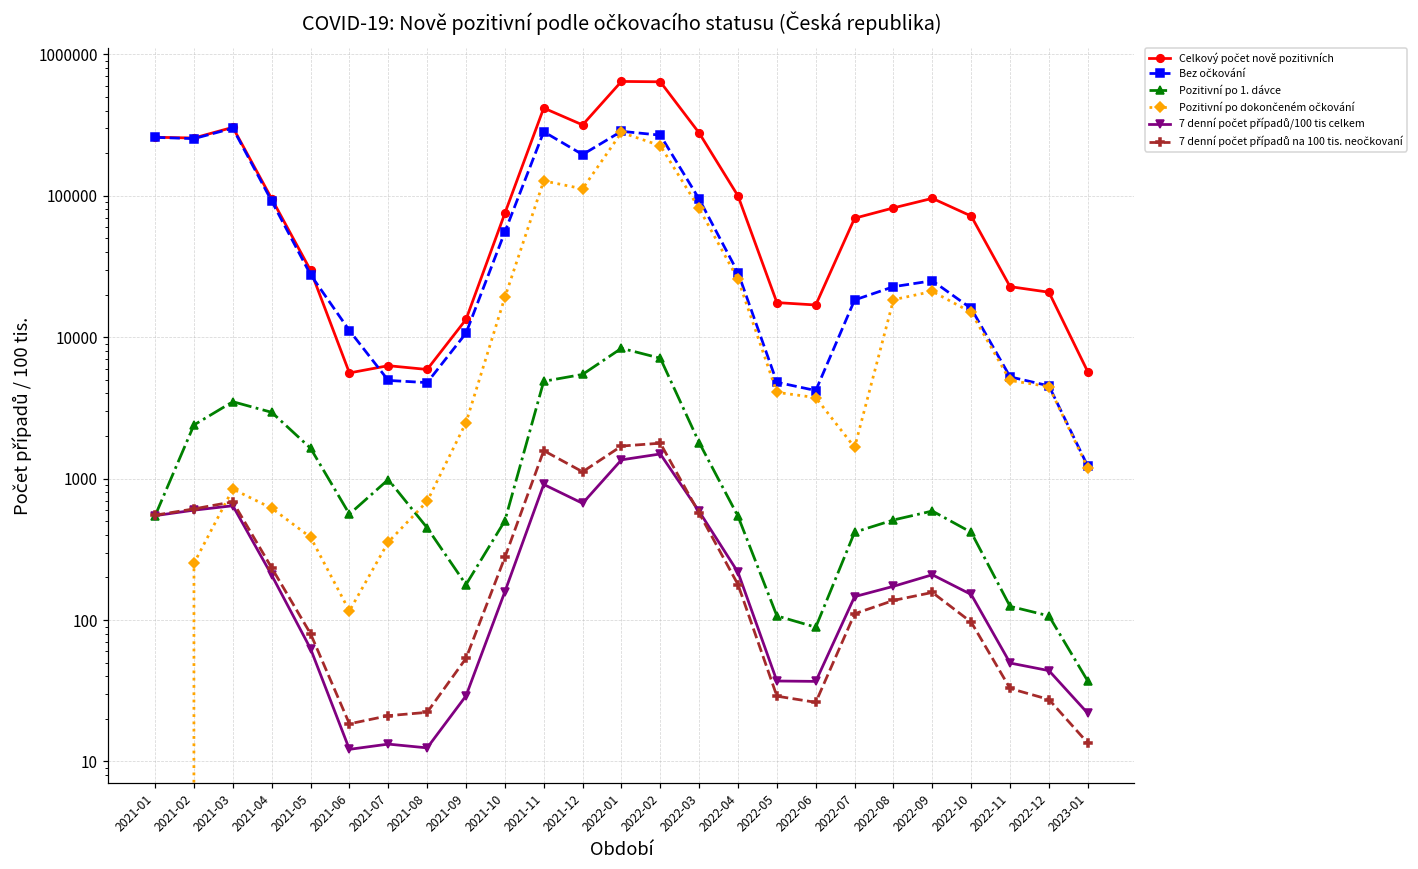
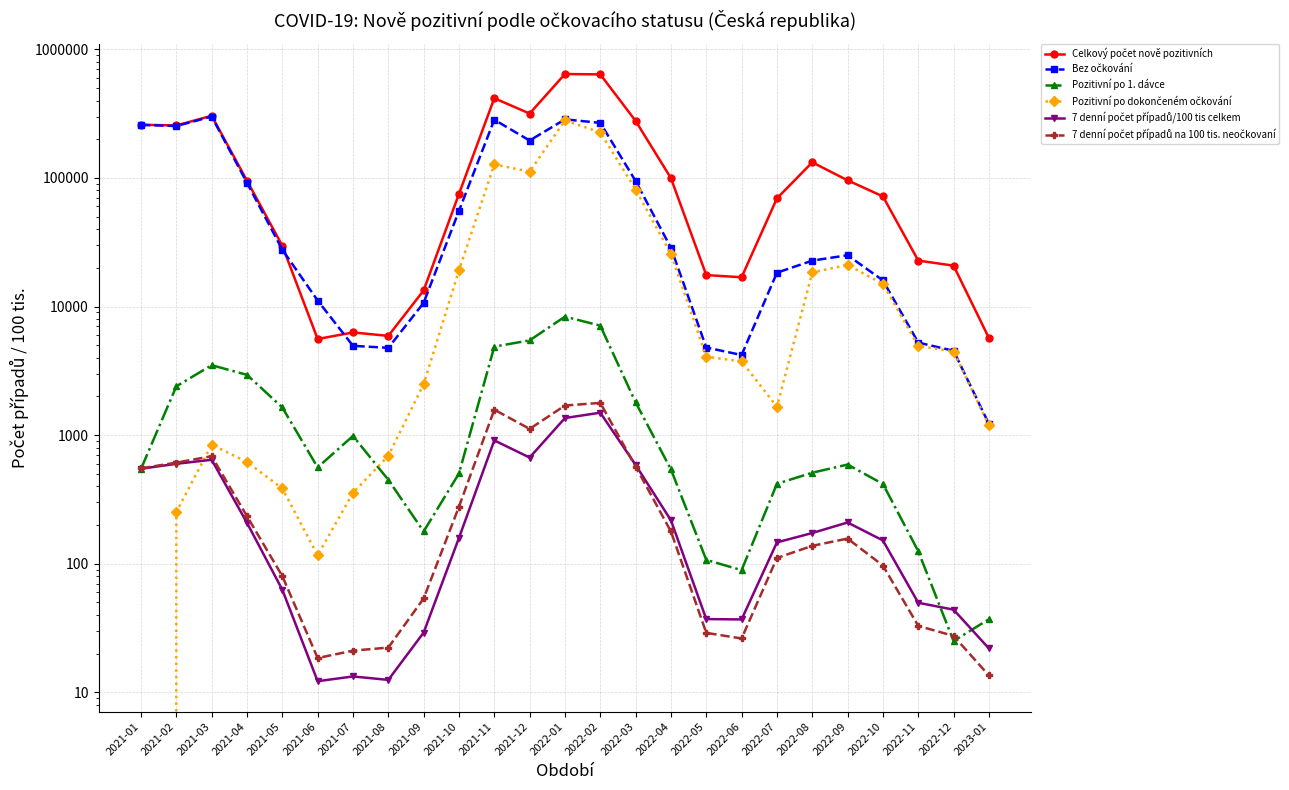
  {
    "Celkový počet nově pozitivních": {
      "2021-05": 30000,
      "2021-06": 6000,
      "2021-07": 6000,
      "2021-08": 6000,
      "2021-09": 13000,
      "2021-10": 80000,
      "2021-11": 420000,
      "2021-12": 320000,
      "2022-01": 600000,
      "2022-02": 600000,
      "2022-03": 280000,
      "2022-04": 100000,
      "2022-05": 18000,
      "2022-06": 17000,
      "2022-07": 70000,
-     "2022-08": 80000,
+     "2022-08": 130000,
      "2022-09": 100000,
      "2022-10": 70000,
      "2022-11": 23000,
      "2022-12": 21000,
      "2023-01": 6000
    },
    "Bez očkování": {
      "2021-05": 28000,
      "2021-06": 11000,
      "2021-07": 4900,
      "2021-08": 4800,
      "2021-09": 11000,
      "2021-10": 55000,
      "2021-11": 280000,
      "2021-12": 200000,
      "2022-02": 270000,
      "2022-03": 90000,
      "2022-04": 29000,
      "2022-05": 4800,
      "2022-06": 4200,
      "2022-07": 18000,
      "2022-08": 23000,
      "2022-09": 25000,
      "2022-10": 16000,
      "2022-11": 5200
    },
    "Pozitivní po 1. dávce": {
      "2021-02": 2400,
      "2021-03": 3500,
      "2021-04": 2900,
      "2021-05": 1600,
      "2021-06": 600,
      "2021-07": 1000,
      "2021-08": 450,
      "2021-09": 180,
      "2021-10": 500,
      "2021-11": 4900,
      "2021-12": 5500,
      "2022-01": 8000,
      "2022-02": 7000,
      "2022-03": 1800,
      "2022-04": 540,
      "2022-05": 110,
      "2022-06": 90,
      "2022-07": 420,
      "2022-08": 510,
      "2022-09": 600,
      "2022-10": 420,
      "2022-11": 130,
-     "2022-12": 110,
+     "2022-12": 25,
      "2023-01": 37
    },
    "Pozitivní po dokončeném očkování": {
      "2021-02": 250,
      "2021-03": 800,
      "2021-04": 600,
      "2021-05": 390,
      "2021-06": 120,
      "2021-07": 360,
      "2021-08": 700,
      "2021-09": 2500,
      "2021-10": 19000,
      "2021-11": 130000,
      "2021-12": 110000,
      "2022-02": 230000,
      "2022-03": 80000,
      "2022-04": 26000,
      "2022-05": 4100,
      "2022-06": 3700,
      "2022-07": 1700,
      "2022-08": 18000,
      "2022-09": 21000,
      "2022-10": 15000,
      "2022-11": 4900
    },
    "7 denní počet případů/100 tis celkem": {
      "2021-03": 600,
      "2021-04": 210,
      "2021-05": 60,
      "2021-06": 12,
      "2021-07": 13,
      "2021-08": 12,
      "2021-09": 29,
      "2021-10": 160,
      "2021-11": 900,
      "2021-12": 700,
      "2022-01": 1400,
      "2022-02": 1500,
      "2022-04": 220,
      "2022-05": 37,
      "2022-06": 37,
      "2022-07": 150,
      "2022-08": 170,
      "2022-09": 210,
      "2022-10": 150,
      "2022-11": 50,
      "2022-12": 44,
      "2023-01": 22
    },
    "7 denní počet případů na 100 tis. neočkovaní": {
      "2021-03": 700,
      "2021-04": 230,
      "2021-05": 80,
      "2021-06": 18,
      "2021-07": 21,
      "2021-08": 22,
      "2021-09": 54,
      "2021-10": 280,
      "2021-11": 1600,
      "2021-12": 1100,
      "2022-01": 1700,
      "2022-02": 1800,
      "2022-04": 180,
      "2022-05": 29,
      "2022-06": 26,
      "2022-07": 110,
      "2022-08": 140,
      "2022-09": 160,
      "2022-10": 100,
      "2022-11": 33,
      "2022-12": 27,
      "2023-01": 14
    }
  }
